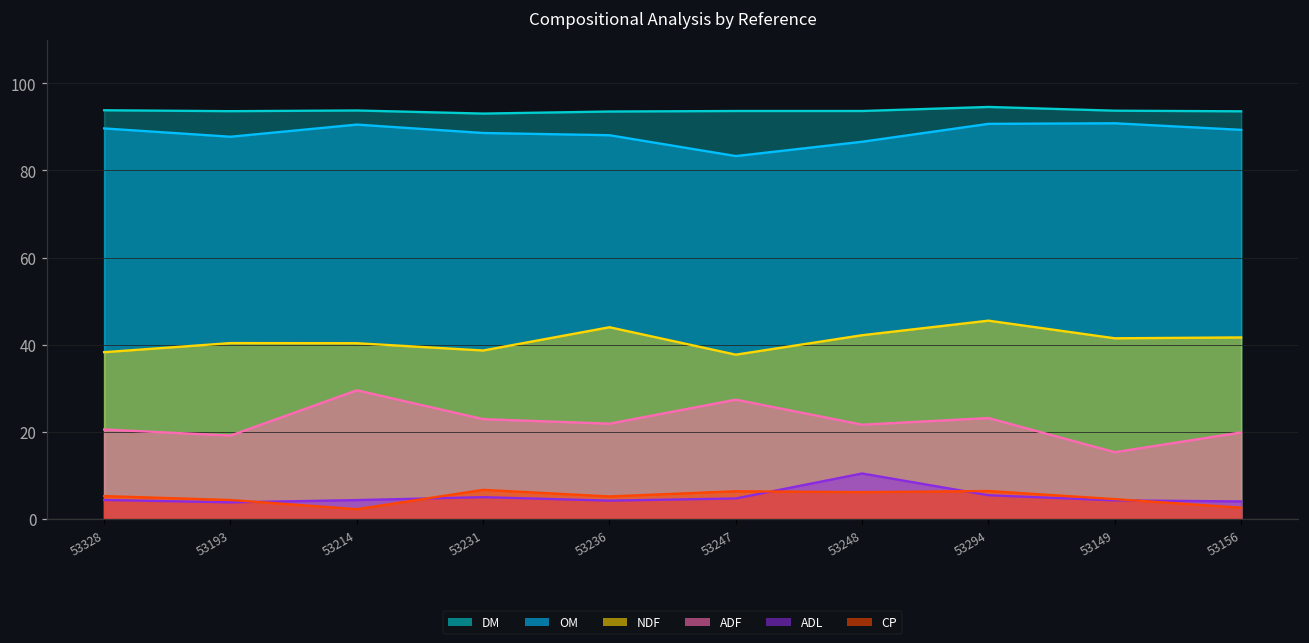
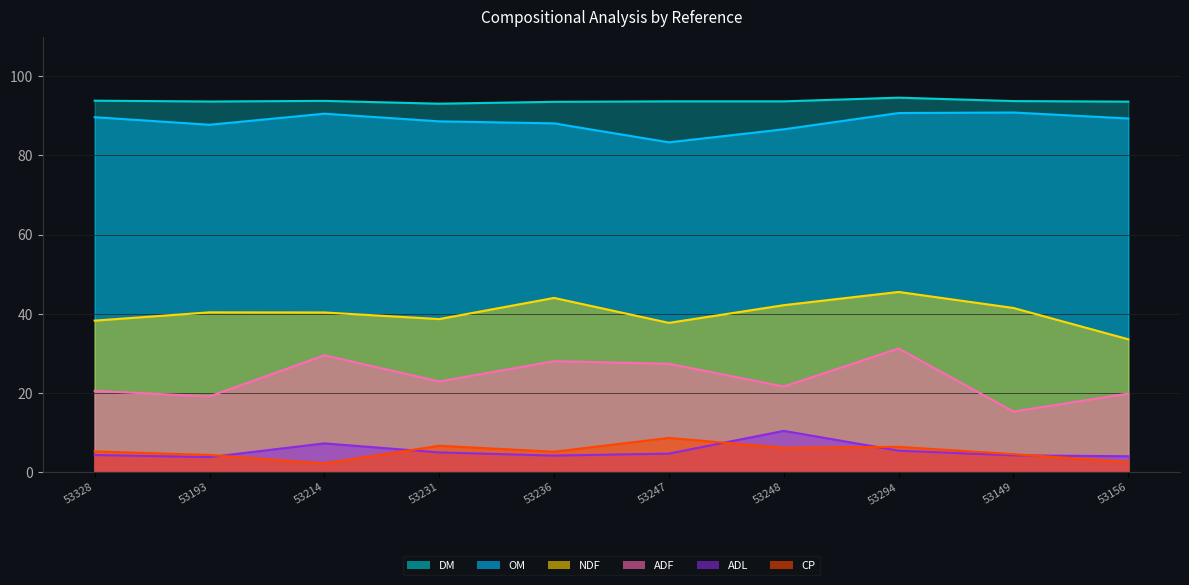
  {
    "NDF": {
      "53328": 38,
      "53193": 40,
      "53214": 40,
      "53231": 39,
      "53236": 44,
      "53247": 38,
      "53248": 42,
      "53294": 46,
      "53149": 41,
-     "53156": 42
+     "53156": 34
    },
    "ADF": {
      "53328": 21,
      "53193": 19,
      "53214": 30,
      "53231": 23,
-     "53236": 22,
+     "53236": 28,
      "53247": 27,
      "53248": 22,
-     "53294": 23,
+     "53294": 31,
      "53149": 15,
      "53156": 20
    },
    "ADL": {
      "53328": 4,
-     "53214": 4,
+     "53214": 7,
      "53231": 5,
      "53236": 4,
      "53247": 5,
      "53248": 10,
      "53294": 5,
      "53156": 4
    },
    "CP": {
      "53328": 5,
      "53214": 2,
      "53231": 7,
      "53236": 5,
-     "53247": 6,
+     "53247": 9,
      "53248": 6,
      "53294": 6,
      "53156": 3
    }
  }
